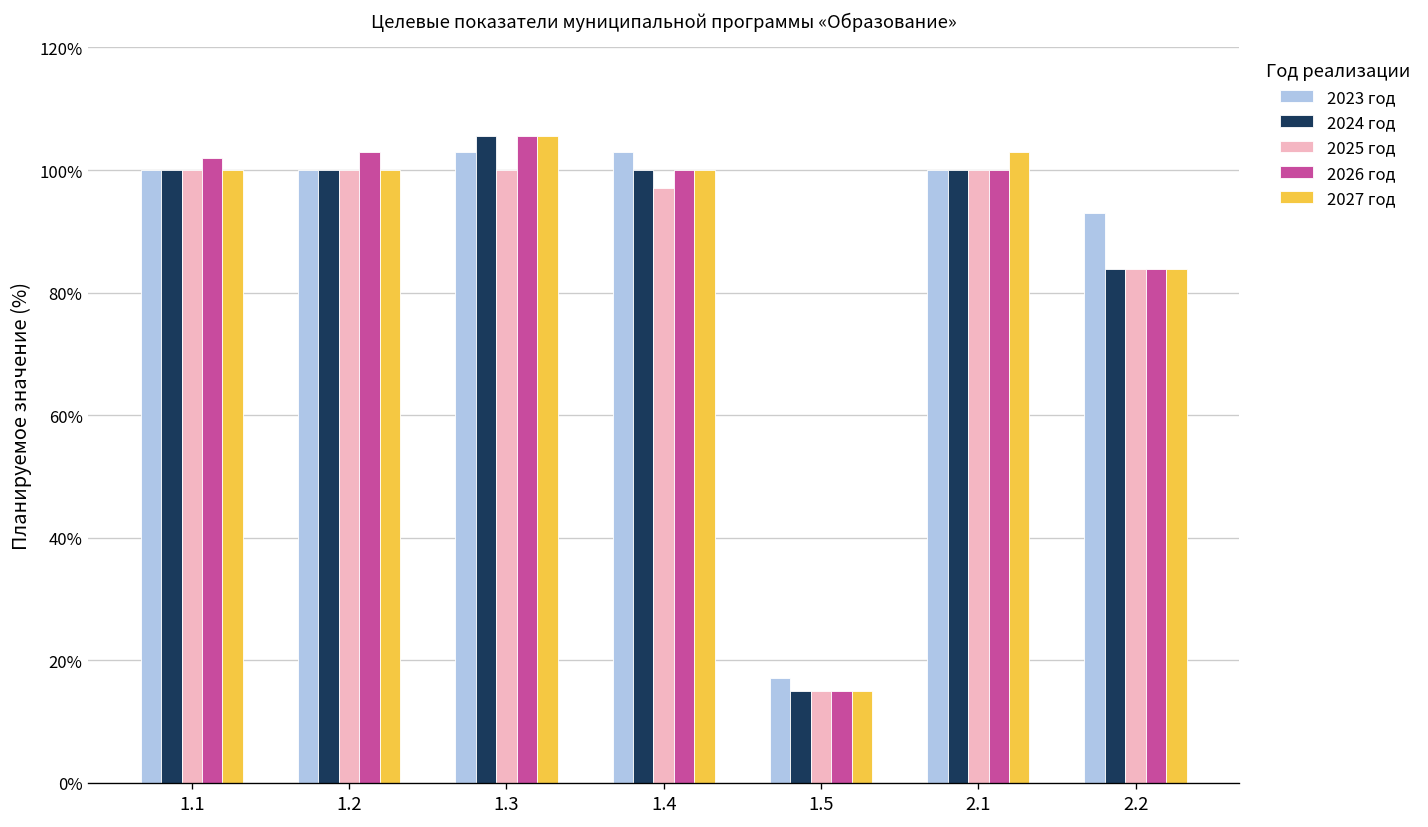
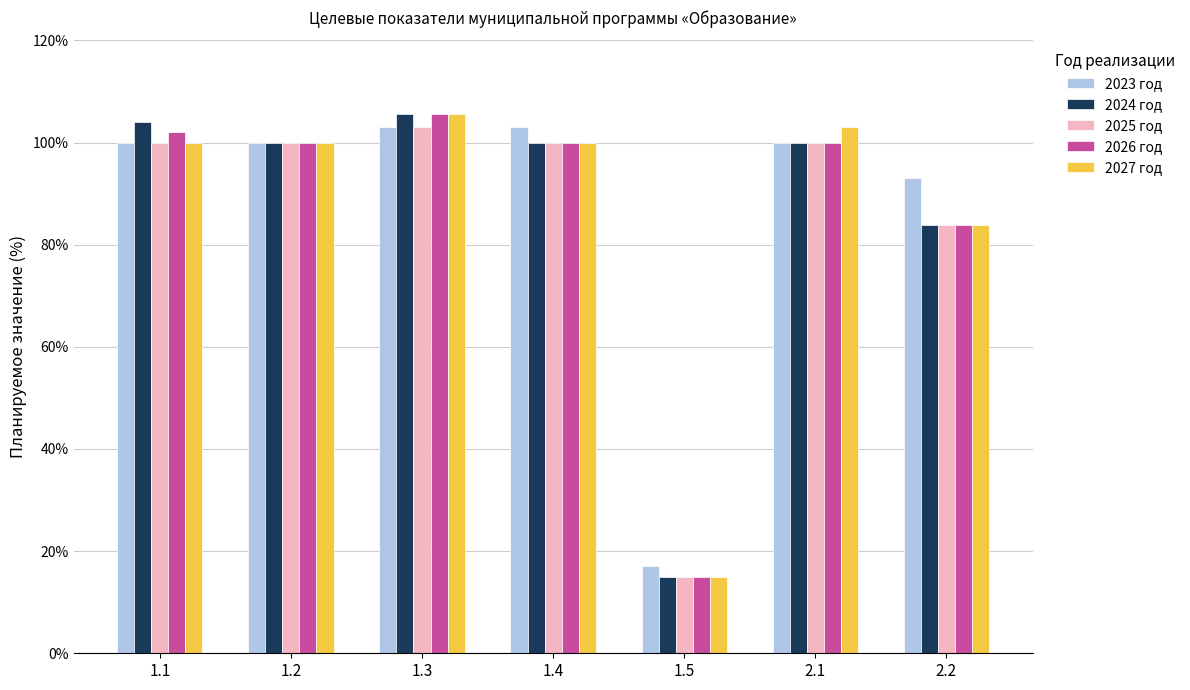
  {
    "2023 год": {
      "1.1": "100%",
      "1.2": "100%",
      "1.3": "103%",
      "1.4": "103%",
      "1.5": "17%",
      "2.1": "100%",
      "2.2": "93%"
    },
    "2024 год": {
-     "1.1": "100%",
+     "1.1": "104%",
      "1.2": "100%",
      "1.3": "106%",
      "1.4": "100%",
      "1.5": "15%",
      "2.1": "100%",
      "2.2": "84%"
    },
    "2025 год": {
      "1.1": "100%",
      "1.2": "100%",
-     "1.3": "100%",
-     "1.4": "97%",
+     "1.3": "103%",
+     "1.4": "100%",
      "1.5": "15%",
      "2.1": "100%",
      "2.2": "84%"
    },
    "2026 год": {
      "1.1": "102%",
-     "1.2": "103%",
+     "1.2": "100%",
      "1.3": "106%",
      "1.4": "100%",
      "1.5": "15%",
      "2.1": "100%",
      "2.2": "84%"
    },
    "2027 год": {
      "1.1": "100%",
      "1.2": "100%",
      "1.3": "106%",
      "1.4": "100%",
      "1.5": "15%",
      "2.1": "103%",
      "2.2": "84%"
    }
  }
